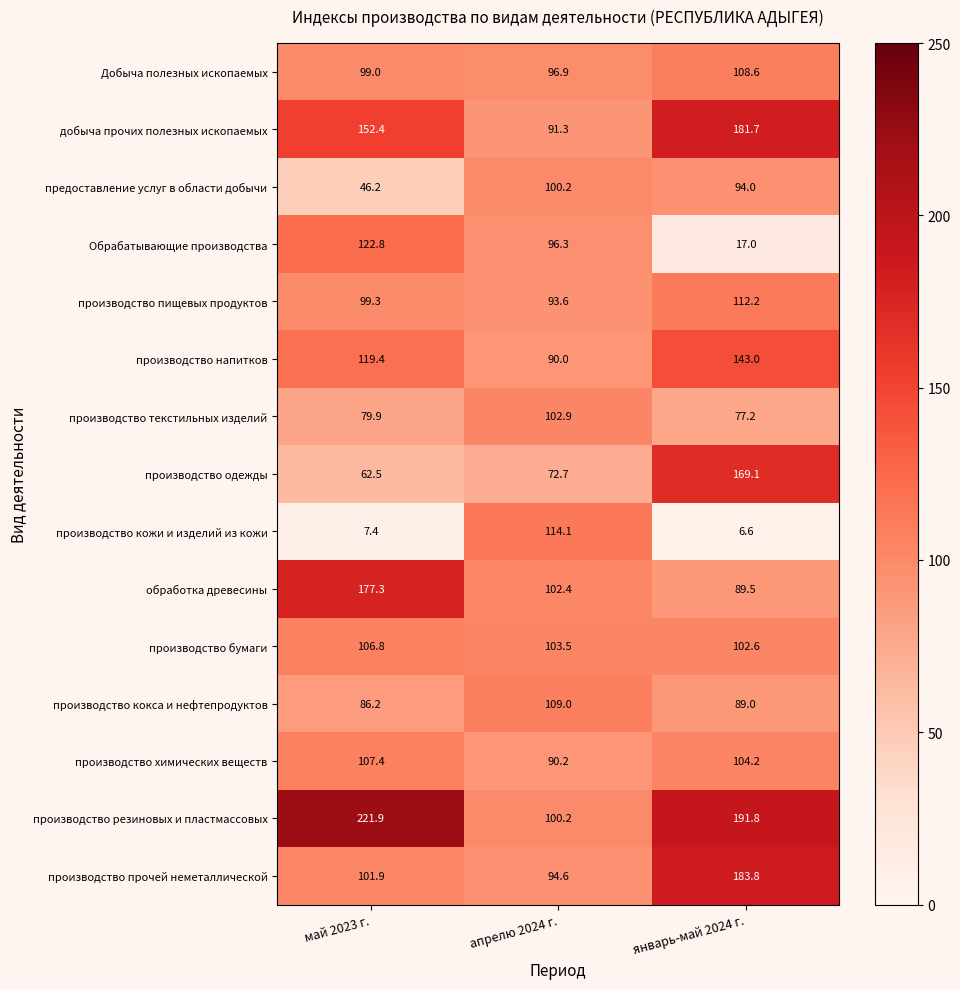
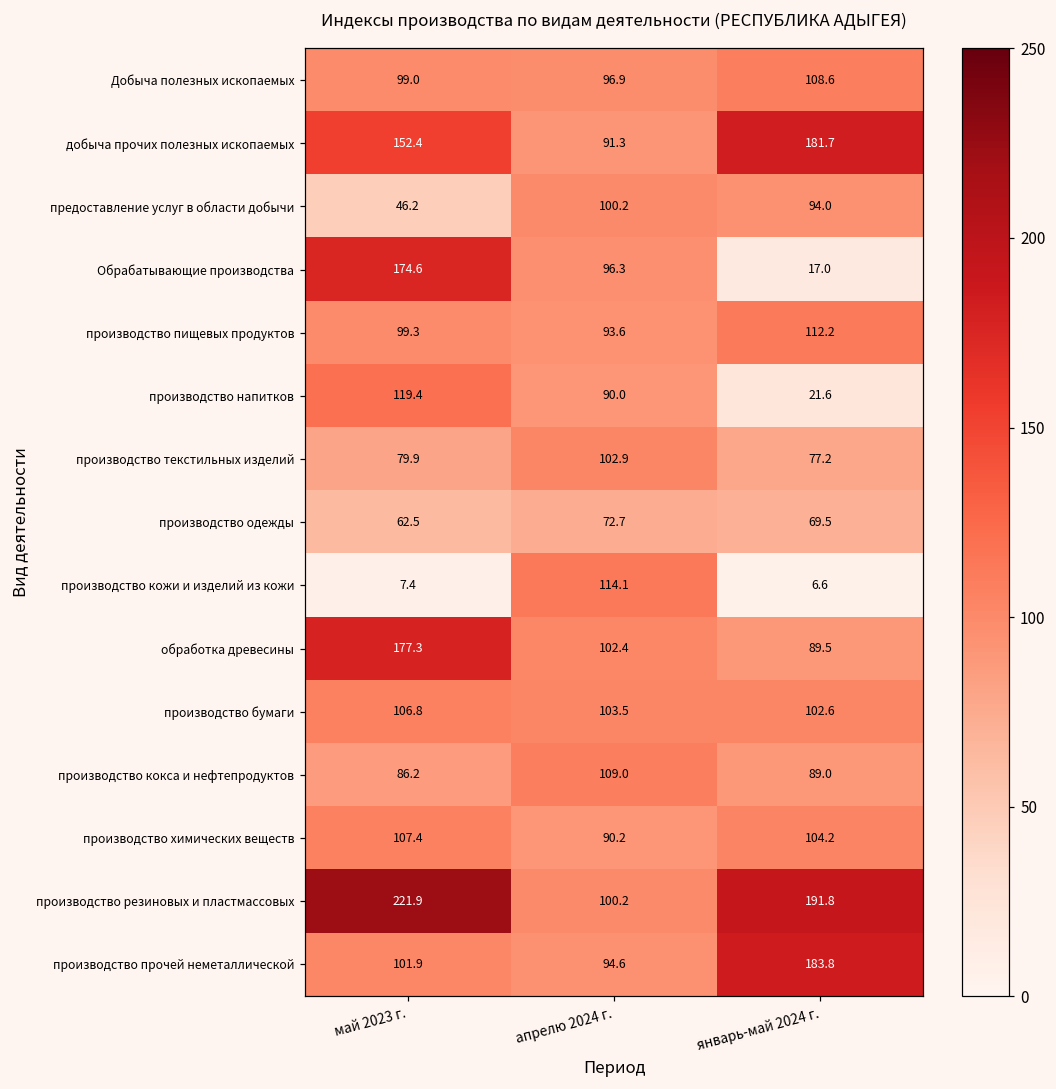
  {
    "Добыча полезных ископаемых": {
      "май 2023 г.": 99.0,
      "апрелю 2024 г.": 96.9,
      "январь-май 2024 г.": 108.6
    },
    "добыча прочих полезных ископаемых": {
      "май 2023 г.": 152.4,
      "апрелю 2024 г.": 91.3,
      "январь-май 2024 г.": 181.7
    },
    "предоставление услуг в области добычи": {
      "май 2023 г.": 46.2,
      "апрелю 2024 г.": 100.2,
      "январь-май 2024 г.": 94.0
    },
    "Обрабатывающие производства": {
-     "май 2023 г.": 122.8,
+     "май 2023 г.": 174.6,
      "апрелю 2024 г.": 96.3,
      "январь-май 2024 г.": 17.0
    },
    "производство пищевых продуктов": {
      "май 2023 г.": 99.3,
      "апрелю 2024 г.": 93.6,
      "январь-май 2024 г.": 112.2
    },
    "производство напитков": {
      "май 2023 г.": 119.4,
      "апрелю 2024 г.": 90.0,
-     "январь-май 2024 г.": 143.0
+     "январь-май 2024 г.": 21.6
    },
    "производство текстильных изделий": {
      "май 2023 г.": 79.9,
      "апрелю 2024 г.": 102.9,
      "январь-май 2024 г.": 77.2
    },
    "производство одежды": {
      "май 2023 г.": 62.5,
      "апрелю 2024 г.": 72.7,
-     "январь-май 2024 г.": 169.1
+     "январь-май 2024 г.": 69.5
    },
    "производство кожи и изделий из кожи": {
      "май 2023 г.": 7.4,
      "апрелю 2024 г.": 114.1,
      "январь-май 2024 г.": 6.6
    },
    "обработка древесины": {
      "май 2023 г.": 177.3,
      "апрелю 2024 г.": 102.4,
      "январь-май 2024 г.": 89.5
    },
    "производство бумаги": {
      "май 2023 г.": 106.8,
      "апрелю 2024 г.": 103.5,
      "январь-май 2024 г.": 102.6
    },
    "производство кокса и нефтепродуктов": {
      "май 2023 г.": 86.2,
      "апрелю 2024 г.": 109.0,
      "январь-май 2024 г.": 89.0
    },
    "производство химических веществ": {
      "май 2023 г.": 107.4,
      "апрелю 2024 г.": 90.2,
      "январь-май 2024 г.": 104.2
    },
    "производство резиновых и пластмассовых": {
      "май 2023 г.": 221.9,
      "апрелю 2024 г.": 100.2,
      "январь-май 2024 г.": 191.8
    },
    "производство прочей неметаллической": {
      "май 2023 г.": 101.9,
      "апрелю 2024 г.": 94.6,
      "январь-май 2024 г.": 183.8
    }
  }
